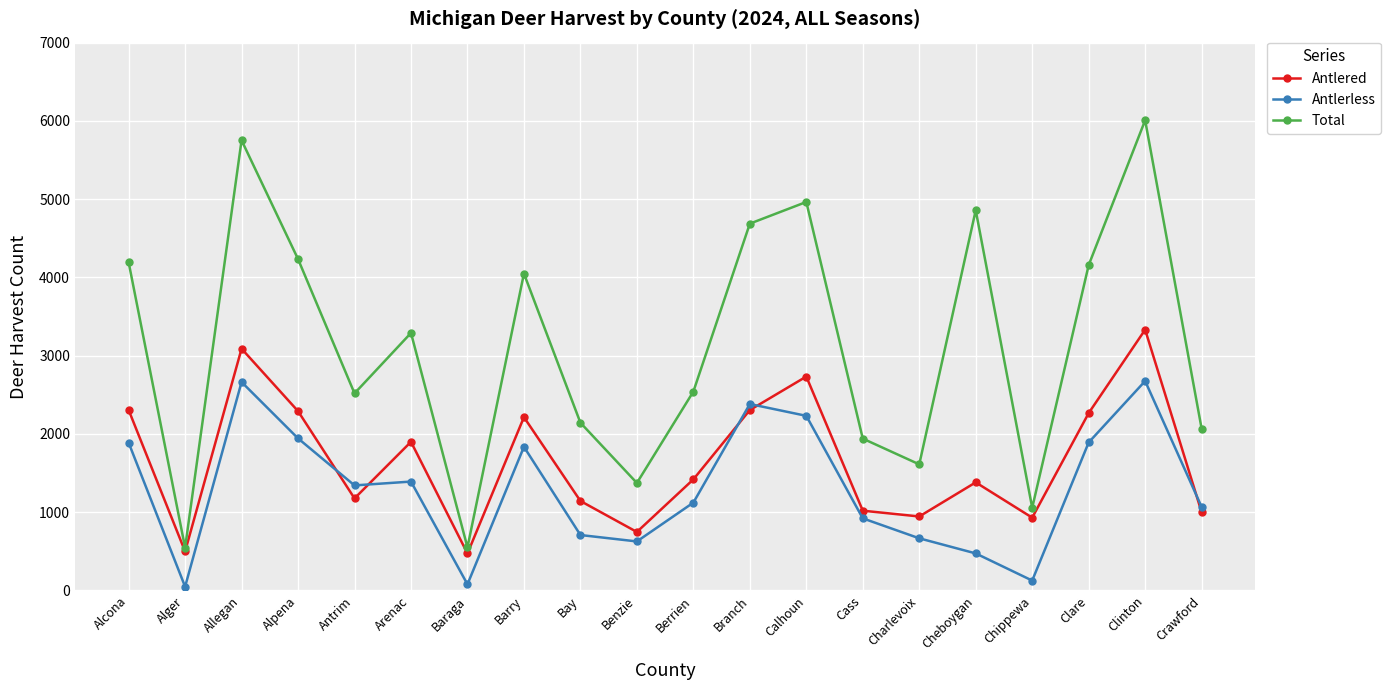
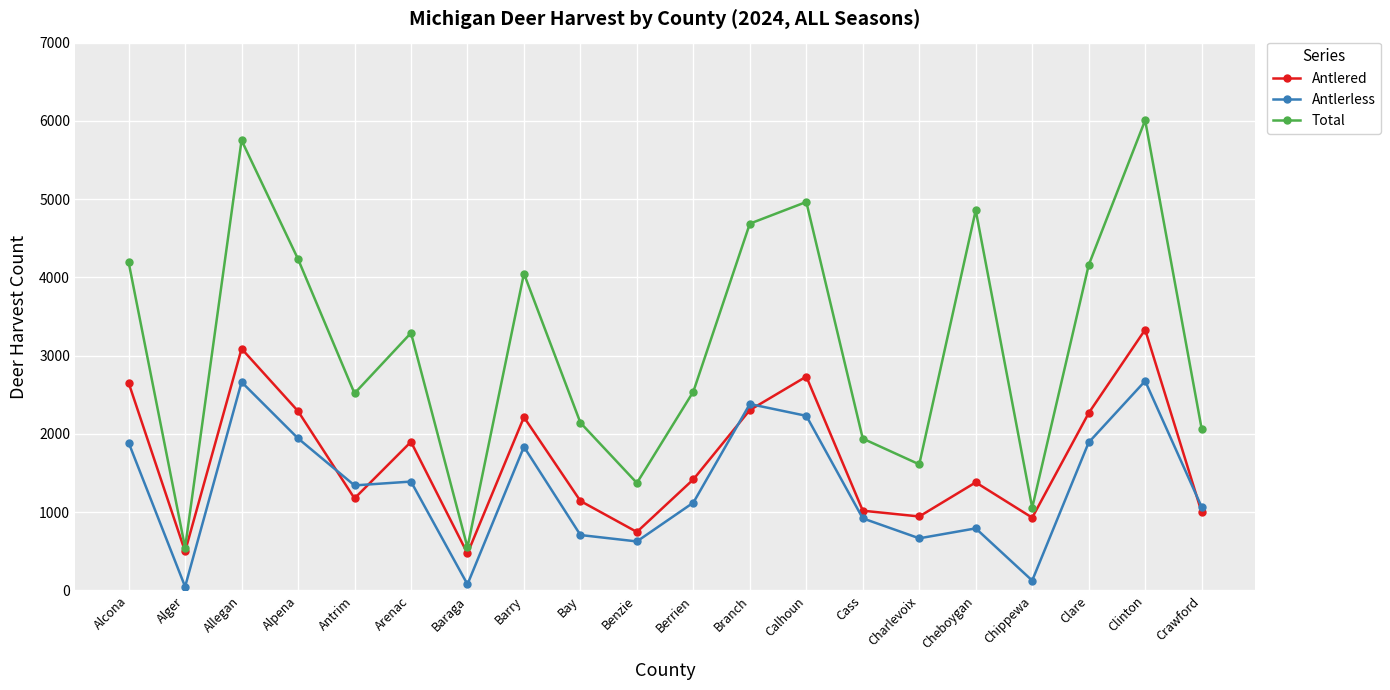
  {
    "Antlered": {
-     "Alcona": 2300,
+     "Alcona": 2700,
      "Alger": 500,
      "Allegan": 3100,
      "Alpena": 2300,
      "Antrim": 1200,
      "Arenac": 1900,
      "Baraga": 500,
      "Barry": 2200,
      "Bay": 1100,
      "Benzie": 700,
      "Berrien": 1400,
      "Branch": 2300,
      "Calhoun": 2700,
      "Cass": 1000,
      "Charlevoix": 900,
      "Cheboygan": 1400,
      "Chippewa": 900,
      "Clare": 2300,
      "Clinton": 3300,
      "Crawford": 1000
    },
    "Antlerless": {
      "Alcona": 1900,
      "Alger": 0,
      "Allegan": 2700,
      "Alpena": 1900,
      "Antrim": 1300,
      "Arenac": 1400,
      "Baraga": 100,
      "Barry": 1800,
      "Bay": 700,
      "Benzie": 600,
      "Berrien": 1100,
      "Branch": 2400,
      "Calhoun": 2200,
      "Cass": 900,
      "Charlevoix": 700,
-     "Cheboygan": 500,
+     "Cheboygan": 800,
      "Chippewa": 100,
      "Clare": 1900,
      "Clinton": 2700,
      "Crawford": 1100
    },
    "Total": {
      "Alcona": 4200,
      "Alger": 500,
      "Allegan": 5800,
      "Alpena": 4200,
      "Antrim": 2500,
      "Arenac": 3300,
      "Baraga": 600,
      "Barry": 4000,
      "Bay": 2100,
      "Benzie": 1400,
      "Berrien": 2500,
      "Branch": 4700,
      "Calhoun": 5000,
      "Cass": 1900,
      "Charlevoix": 1600,
      "Cheboygan": 4900,
      "Chippewa": 1100,
      "Clare": 4200,
      "Clinton": 6000,
      "Crawford": 2100
    }
  }
